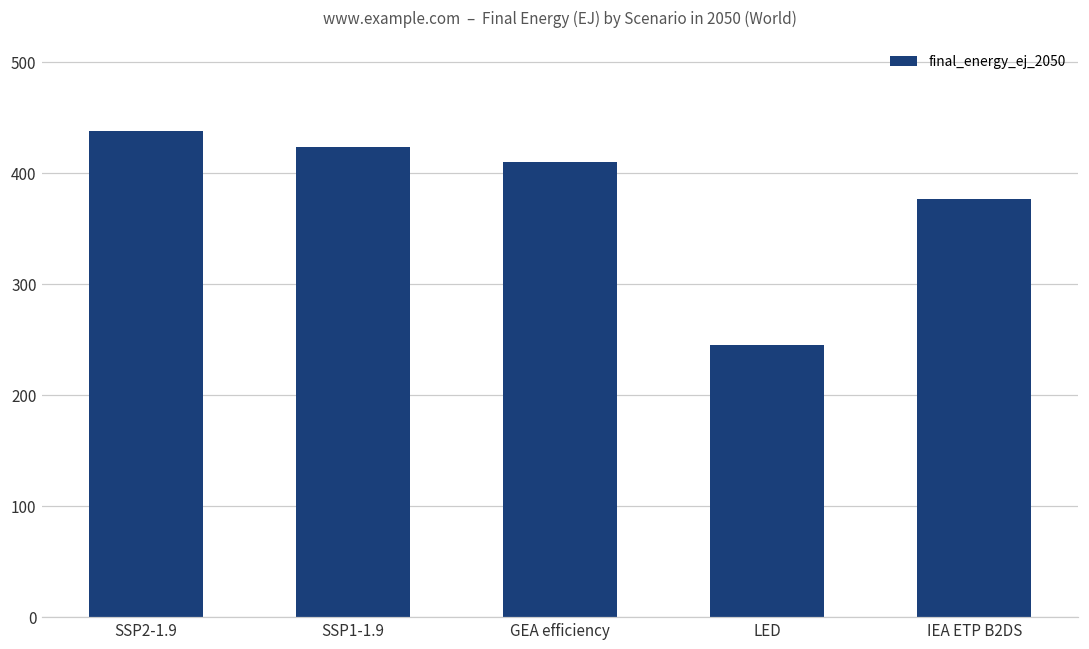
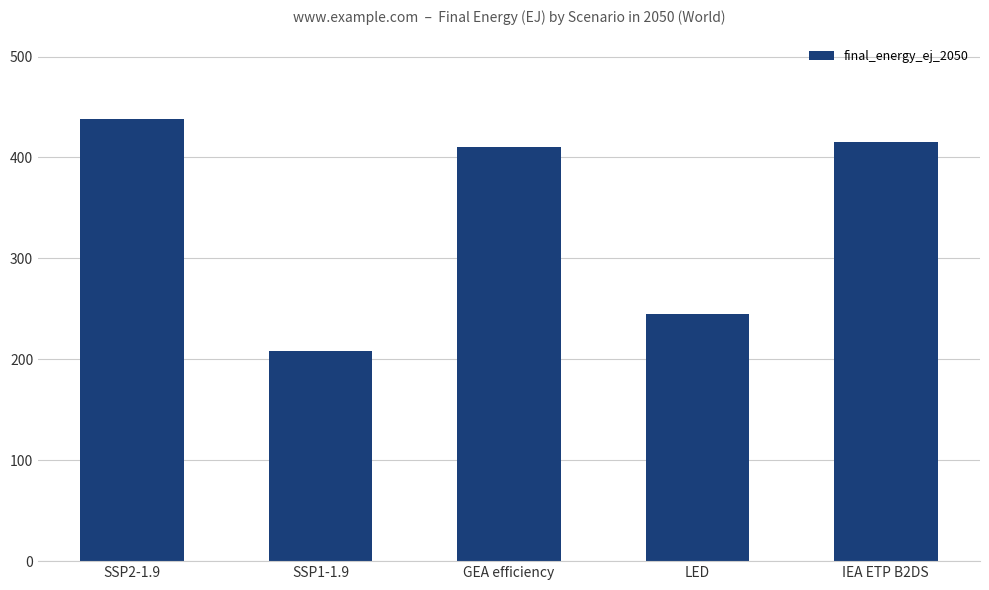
  {
    "SSP2-1.9": 438,
-   "SSP1-1.9": 424,
+   "SSP1-1.9": 208,
    "GEA efficiency": 410,
    "LED": 245,
-   "IEA ETP B2DS": 377
+   "IEA ETP B2DS": 415
  }
